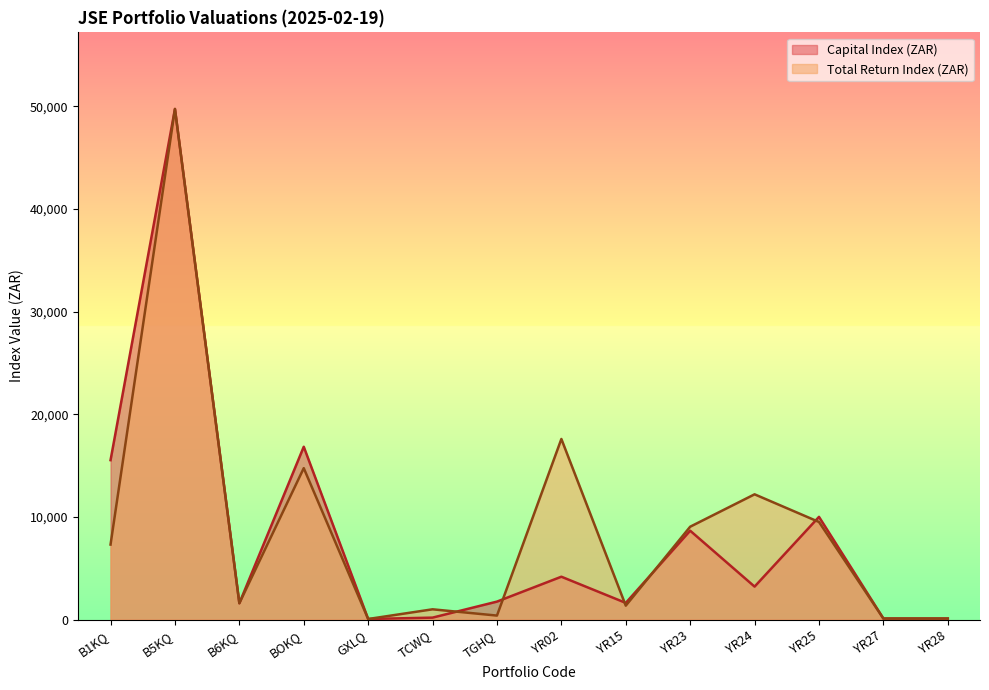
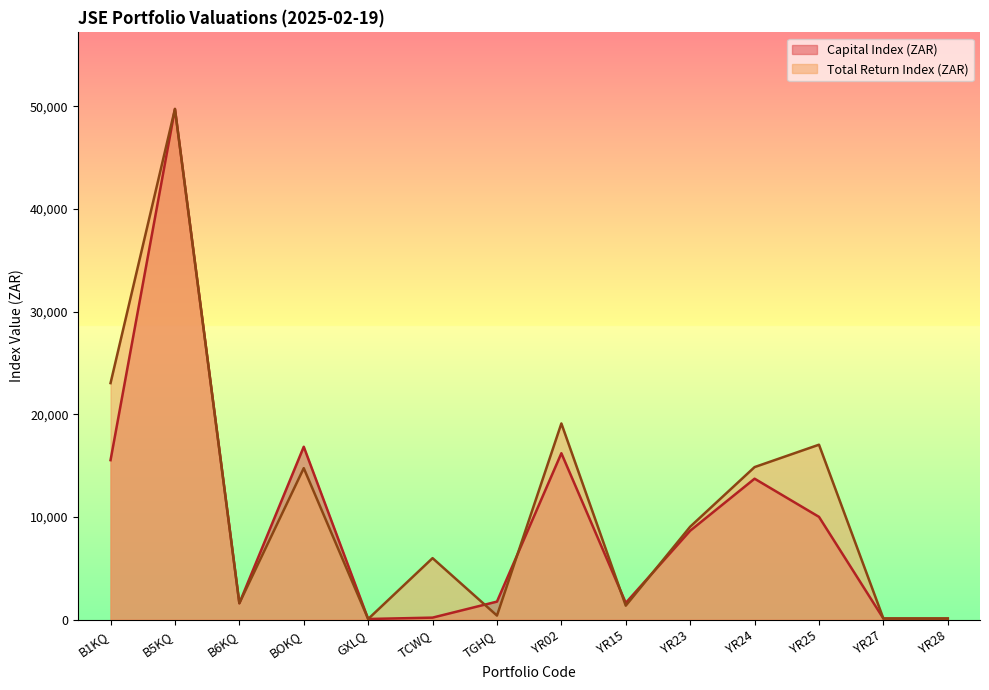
  {
    "Capital Index (ZAR)": {
      "B1KQ": "15,500",
      "BOKQ": "16,800",
      "TCWQ": "200",
      "TGHQ": "1,800",
-     "YR02": "4,200",
+     "YR02": "16,200",
      "YR15": "1,600",
      "YR23": "8,700",
-     "YR24": "3,200",
+     "YR24": "13,700",
      "YR25": "10,000"
    },
    "Total Return Index (ZAR)": {
-     "B1KQ": "7,300",
+     "B1KQ": "23,000",
      "BOKQ": "14,800",
-     "TCWQ": "1,000",
+     "TCWQ": "6,000",
      "TGHQ": "400",
-     "YR02": "17,600",
+     "YR02": "19,100",
      "YR15": "1,400",
      "YR23": "9,000",
-     "YR24": "12,200",
-     "YR25": "9,500"
+     "YR24": "14,900",
+     "YR25": "17,000"
    }
  }
